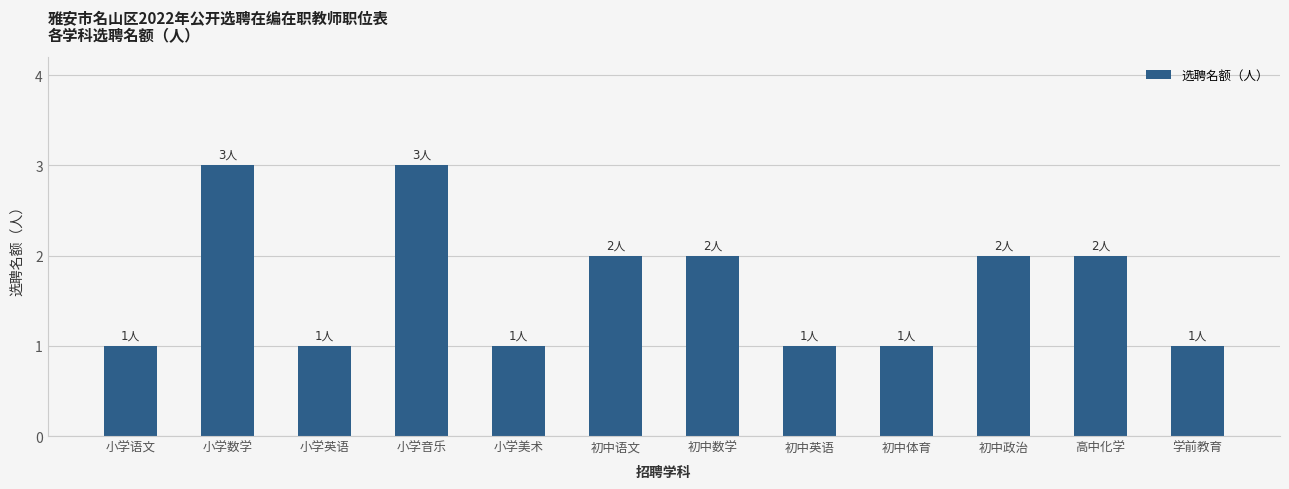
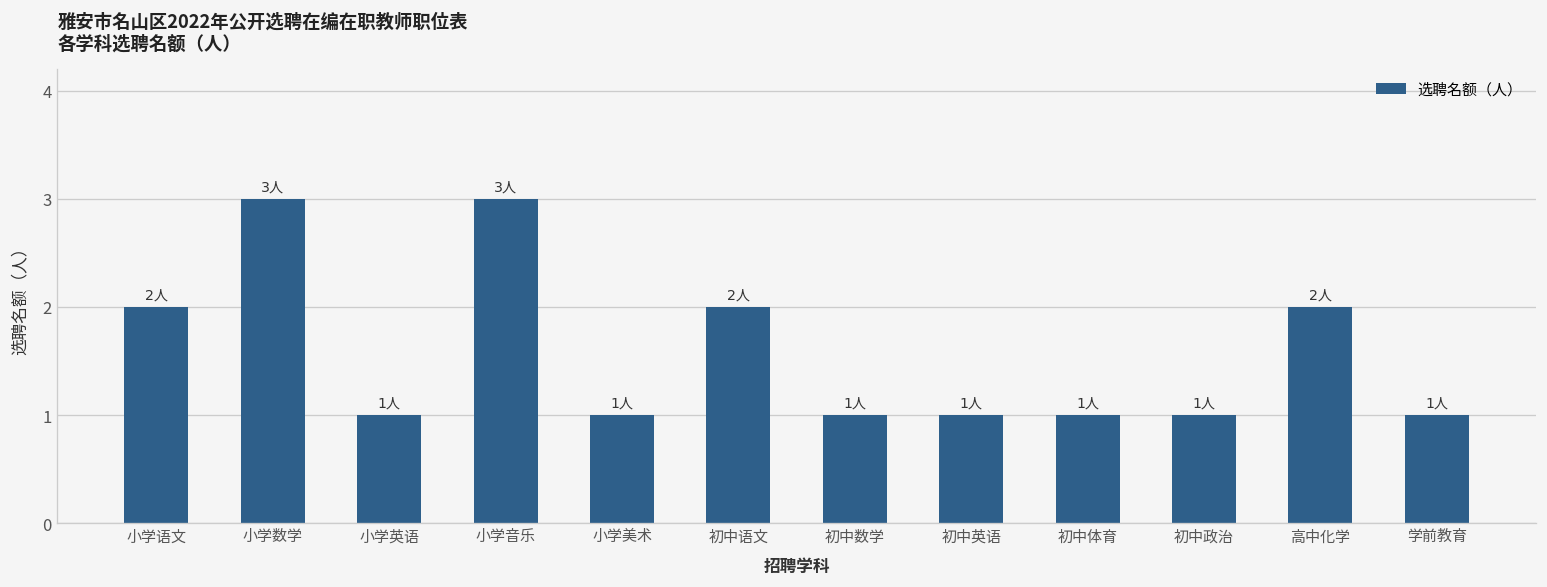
  {
-   "小学语文": "1人",
+   "小学语文": "2人",
    "小学数学": "3人",
    "小学英语": "1人",
    "小学音乐": "3人",
    "小学美术": "1人",
    "初中语文": "2人",
-   "初中数学": "2人",
+   "初中数学": "1人",
    "初中英语": "1人",
    "初中体育": "1人",
-   "初中政治": "2人",
+   "初中政治": "1人",
    "高中化学": "2人",
    "学前教育": "1人"
  }
